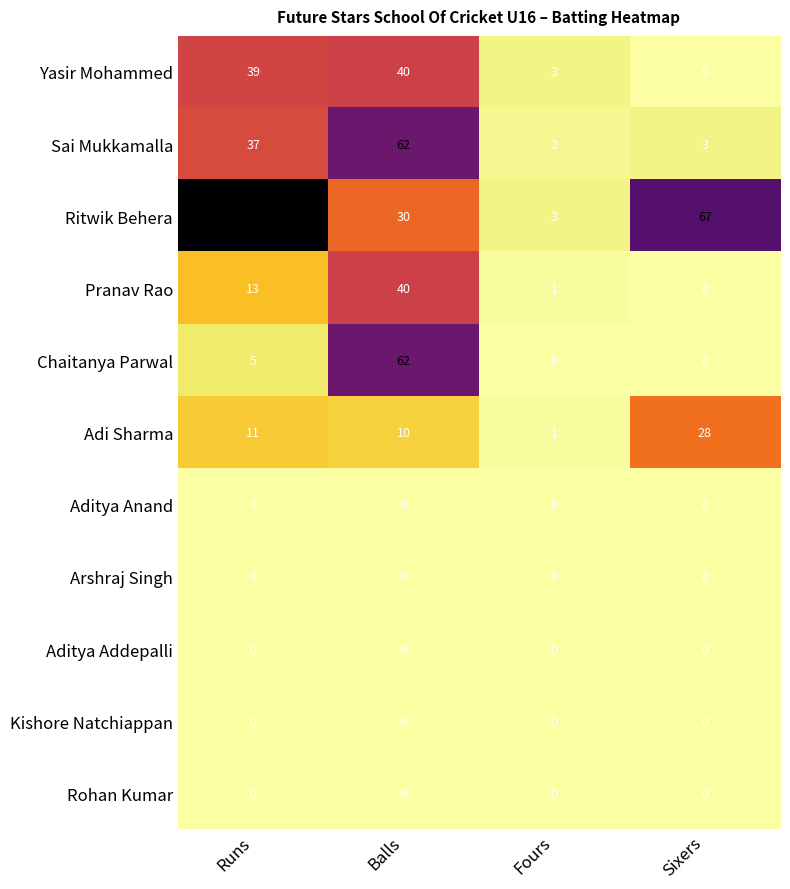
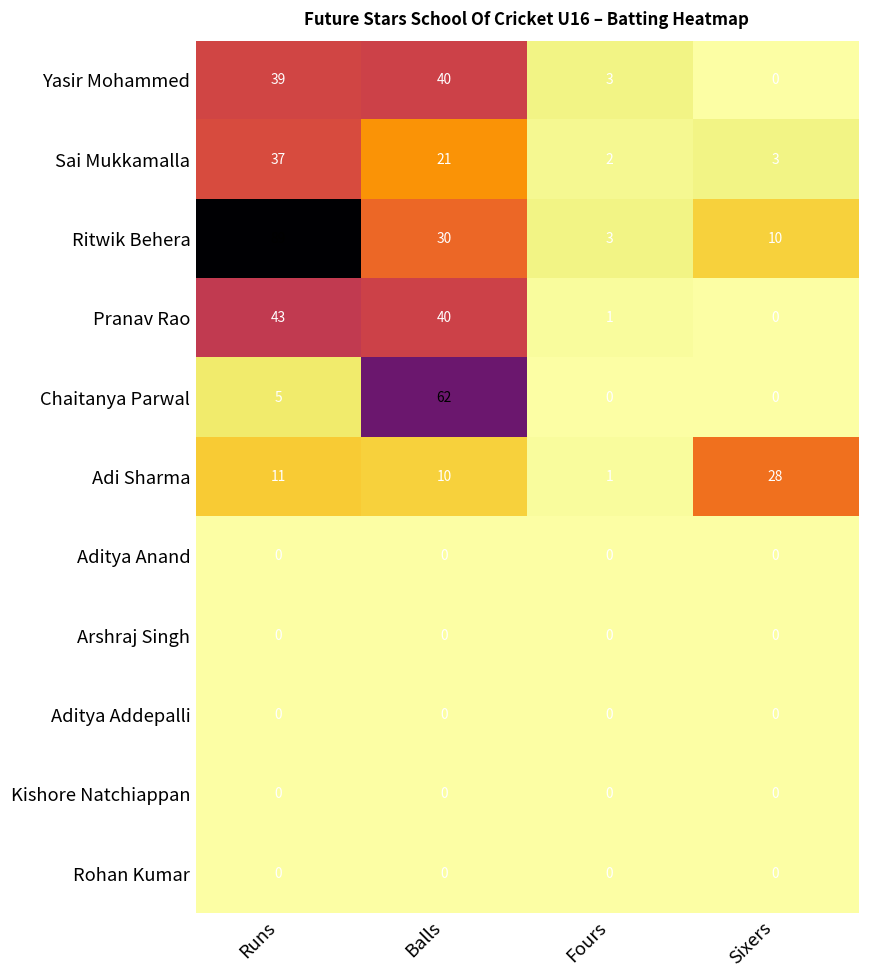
  {
    "Yasir Mohammed": {
      "Runs": 39,
      "Balls": 40,
      "Fours": 3,
      "Sixers": 0
    },
    "Sai Mukkamalla": {
      "Runs": 37,
-     "Balls": 62,
+     "Balls": 21,
      "Fours": 2,
      "Sixers": 3
    },
    "Ritwik Behera": {
      "Balls": 30,
      "Fours": 3,
-     "Sixers": 67
+     "Sixers": 10
    },
    "Pranav Rao": {
-     "Runs": 13,
+     "Runs": 43,
      "Balls": 40,
      "Fours": 1,
      "Sixers": 0
    },
    "Chaitanya Parwal": {
      "Runs": 5,
      "Balls": 62,
      "Fours": 0,
      "Sixers": 0
    },
    "Adi Sharma": {
      "Runs": 11,
      "Balls": 10,
      "Fours": 1,
      "Sixers": 28
    },
    "Aditya Anand": {
      "Runs": 0,
      "Balls": 0,
      "Fours": 0,
      "Sixers": 0
    },
    "Arshraj Singh": {
      "Runs": 0,
      "Balls": 0,
      "Fours": 0,
      "Sixers": 0
    },
    "Aditya Addepalli": {
      "Runs": 0,
      "Balls": 0,
      "Fours": 0,
      "Sixers": 0
    },
    "Kishore Natchiappan": {
      "Runs": 0,
      "Balls": 0,
      "Fours": 0,
      "Sixers": 0
    },
    "Rohan Kumar": {
      "Runs": 0,
      "Balls": 0,
      "Fours": 0,
      "Sixers": 0
    }
  }
